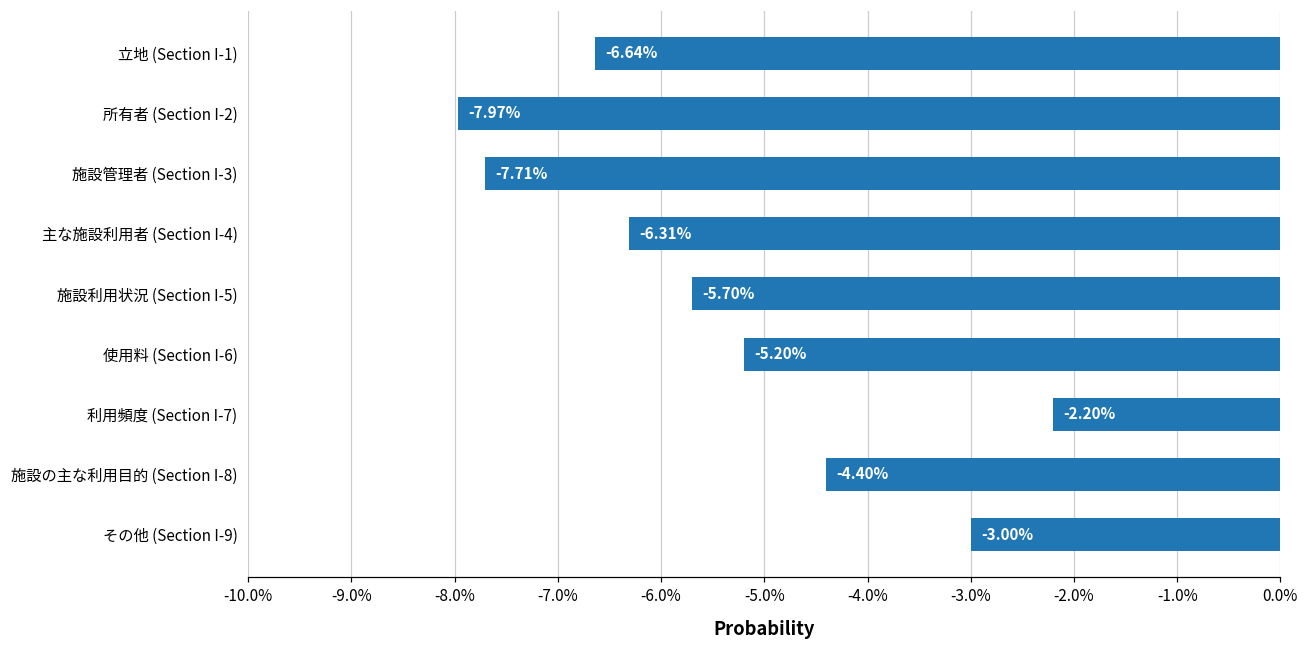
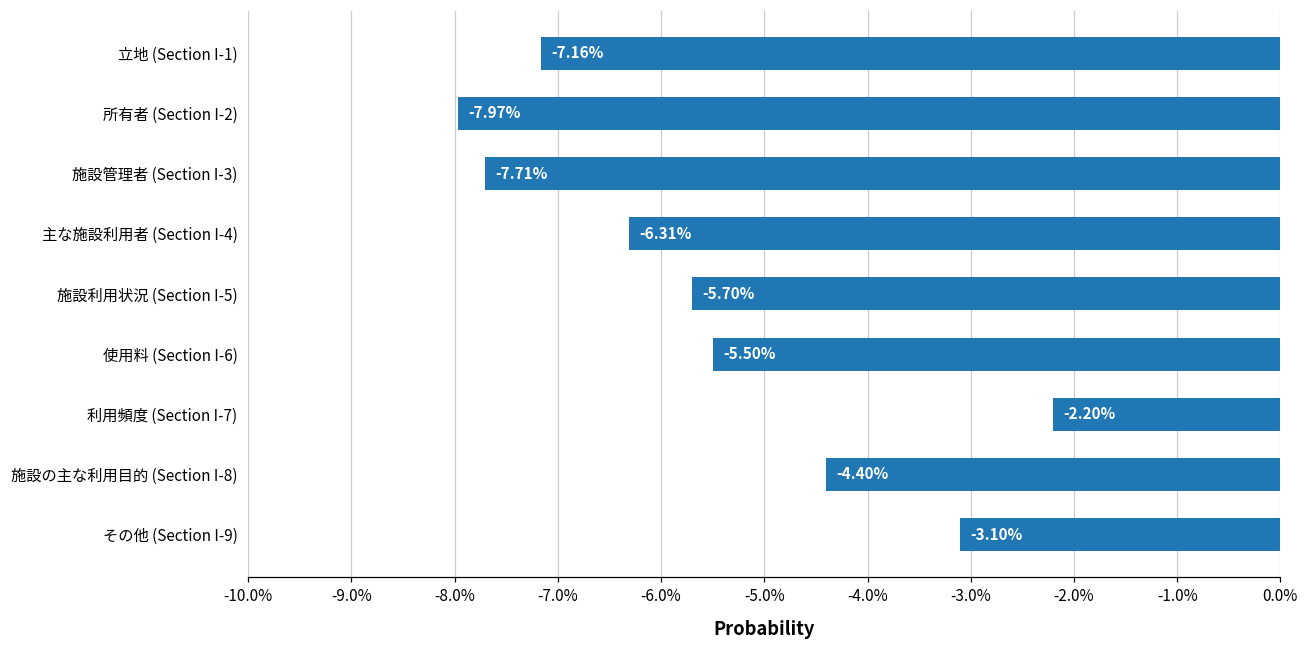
  {
-   "立地 (Section I-1)": "-6.64%",
+   "立地 (Section I-1)": "-7.16%",
    "所有者 (Section I-2)": "-7.97%",
    "施設管理者 (Section I-3)": "-7.71%",
    "主な施設利用者 (Section I-4)": "-6.31%",
    "施設利用状況 (Section I-5)": "-5.70%",
-   "使用料 (Section I-6)": "-5.20%",
+   "使用料 (Section I-6)": "-5.50%",
    "利用頻度 (Section I-7)": "-2.20%",
    "施設の主な利用目的 (Section I-8)": "-4.40%",
-   "その他 (Section I-9)": "-3.00%"
+   "その他 (Section I-9)": "-3.10%"
  }
